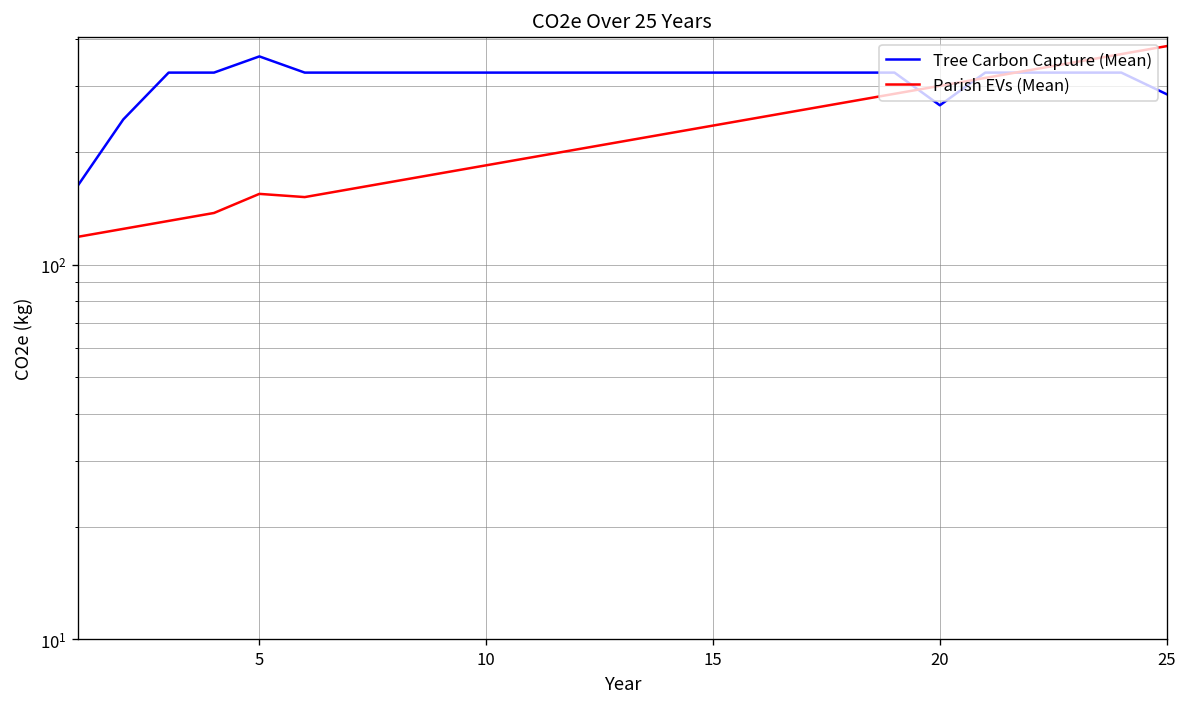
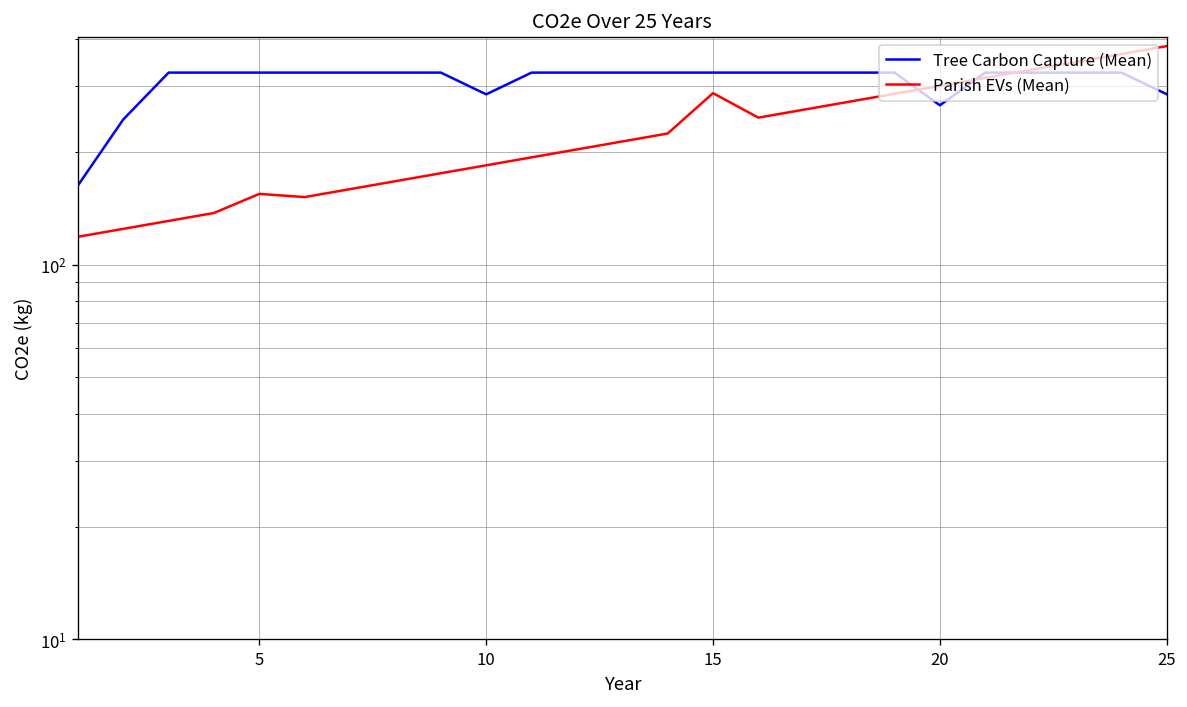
  {
    "Tree Carbon Capture (Mean)": {
-     "5": 360,
-     "10": 330,
+     "5": 330,
+     "10": 280,
      "15": 330,
      "20": 270,
      "25": 280
    },
    "Parish EVs (Mean)": {
      "5": 150,
      "10": 180,
-     "15": 230,
+     "15": 290,
      "25": 380
    }
  }
